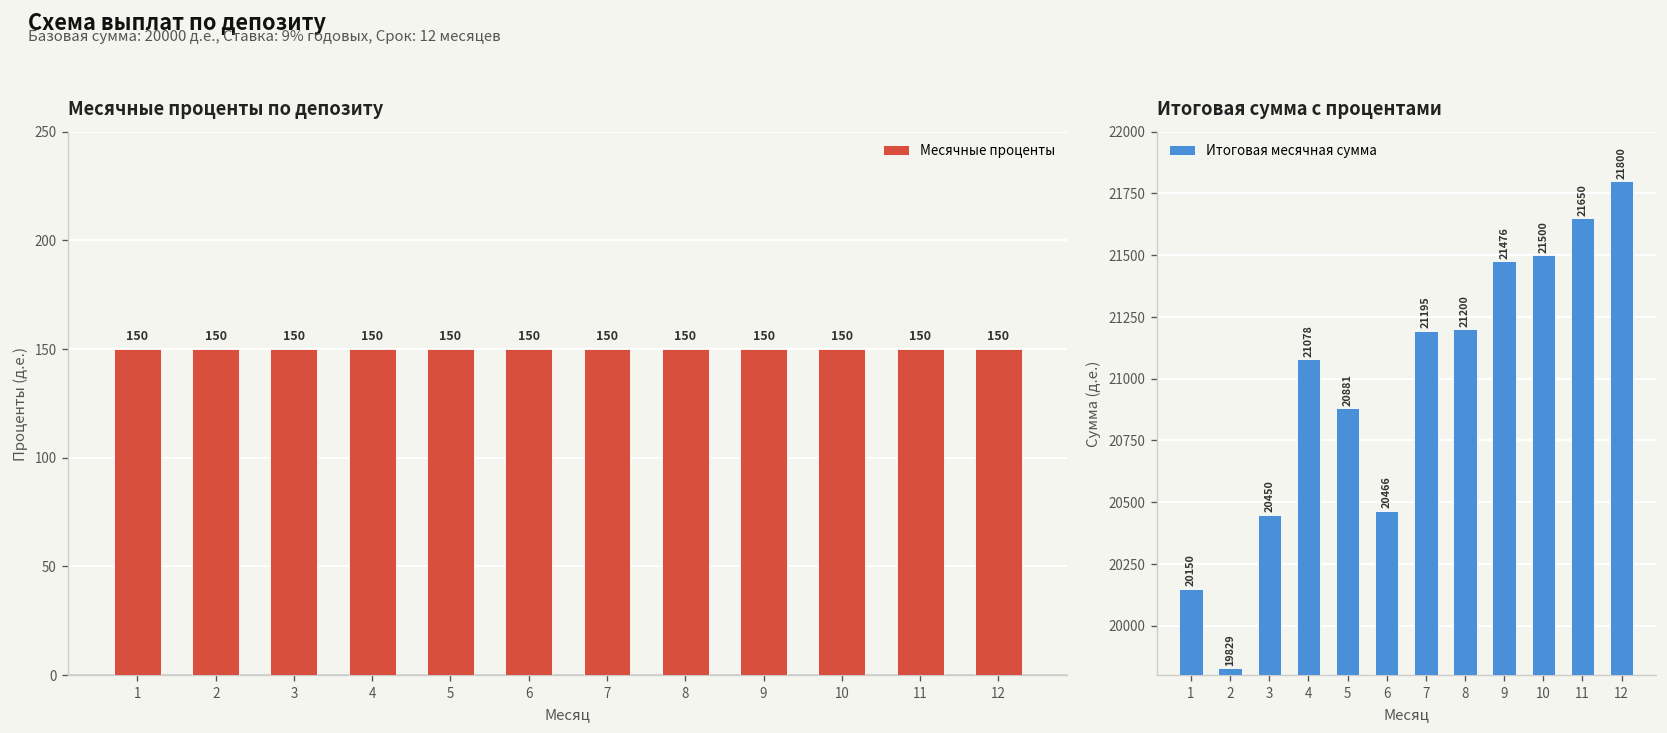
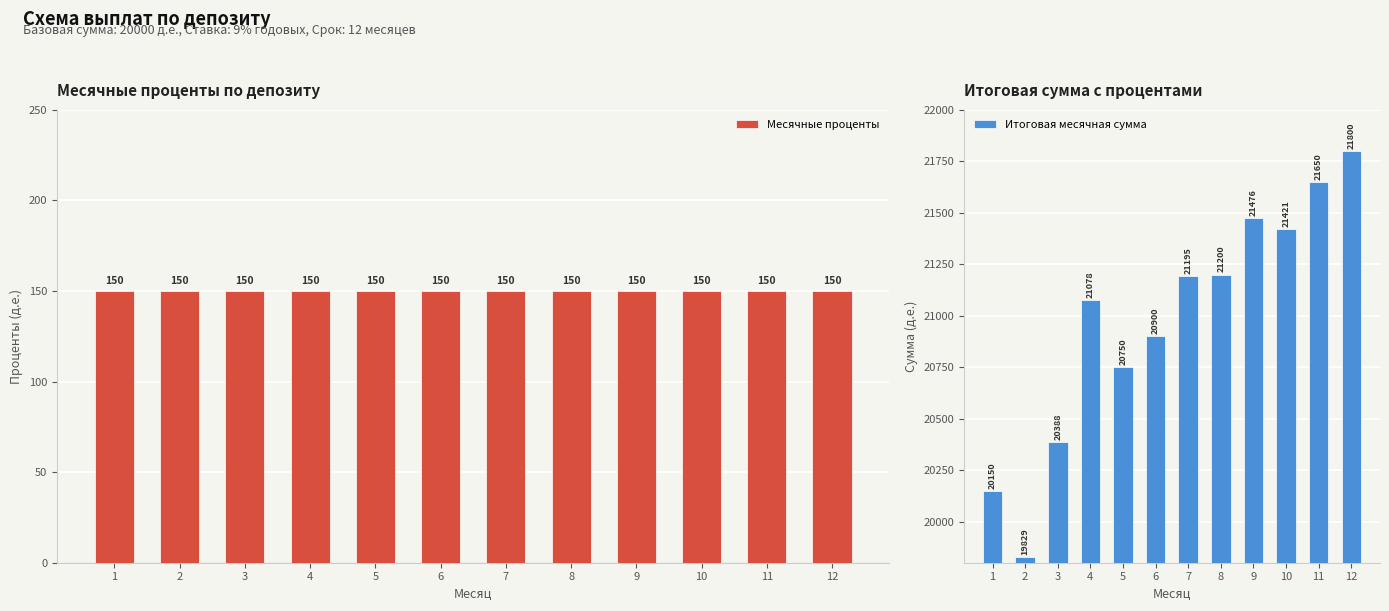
  {
    "Месячные проценты по депозиту": {
      "1": 150,
      "2": 150,
      "3": 150,
      "4": 150,
      "5": 150,
      "6": 150,
      "7": 150,
      "8": 150,
      "9": 150,
      "10": 150,
      "11": 150,
      "12": 150
    },
    "Итоговая сумма с процентами": {
      "1": 20150,
      "2": 19829,
-     "3": 20450,
+     "3": 20388,
      "4": 21078,
-     "5": 20881,
-     "6": 20466,
+     "5": 20750,
+     "6": 20900,
      "7": 21195,
      "8": 21200,
      "9": 21476,
-     "10": 21500,
+     "10": 21421,
      "11": 21650,
      "12": 21800
    }
  }
